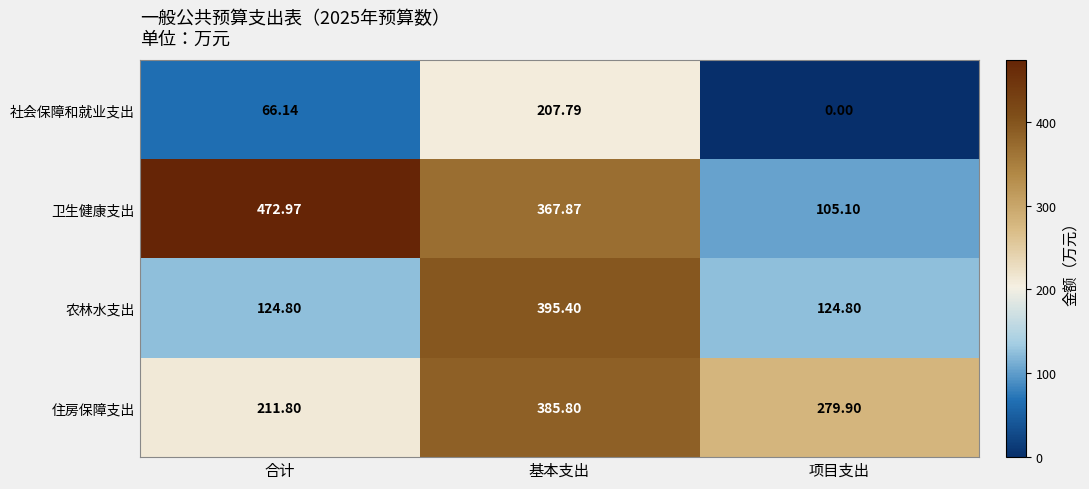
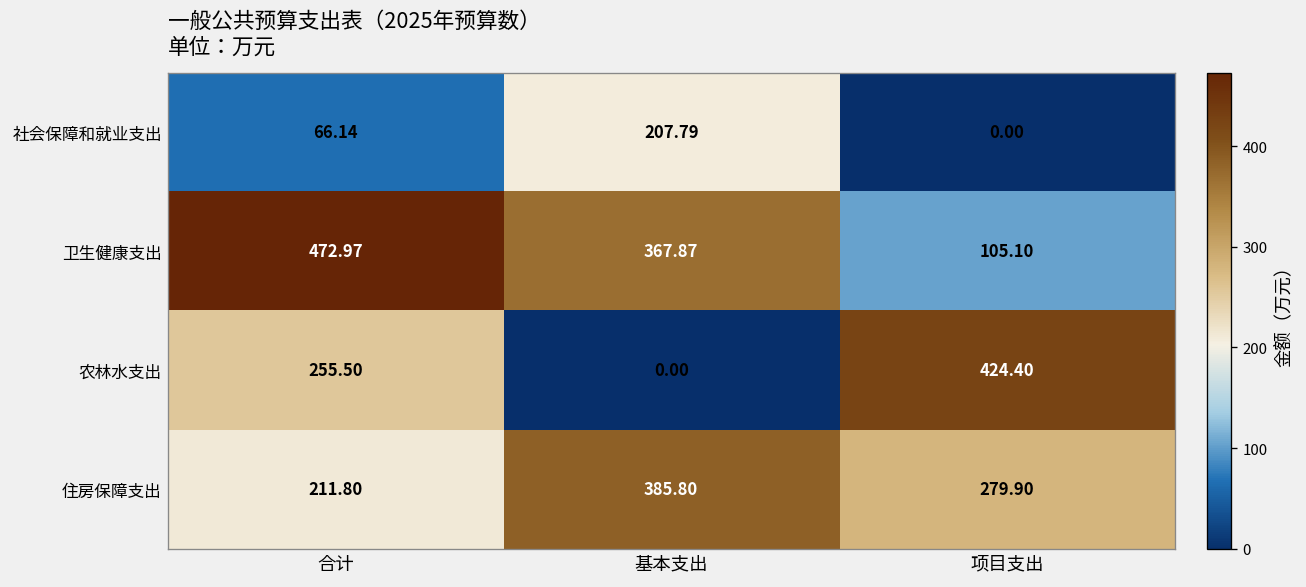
  {
    "社会保障和就业支出": {
      "合计": 66.14,
      "基本支出": 207.79,
      "项目支出": 0.00
    },
    "卫生健康支出": {
      "合计": 472.97,
      "基本支出": 367.87,
      "项目支出": 105.10
    },
    "农林水支出": {
-     "合计": 124.80,
-     "基本支出": 395.40,
-     "项目支出": 124.80
+     "合计": 255.50,
+     "基本支出": 0.00,
+     "项目支出": 424.40
    },
    "住房保障支出": {
      "合计": 211.80,
      "基本支出": 385.80,
      "项目支出": 279.90
    }
  }
